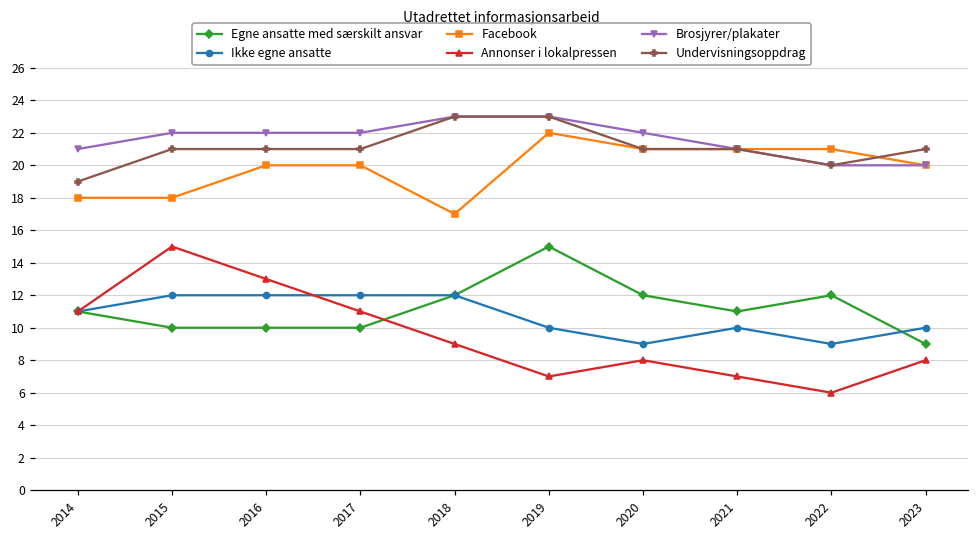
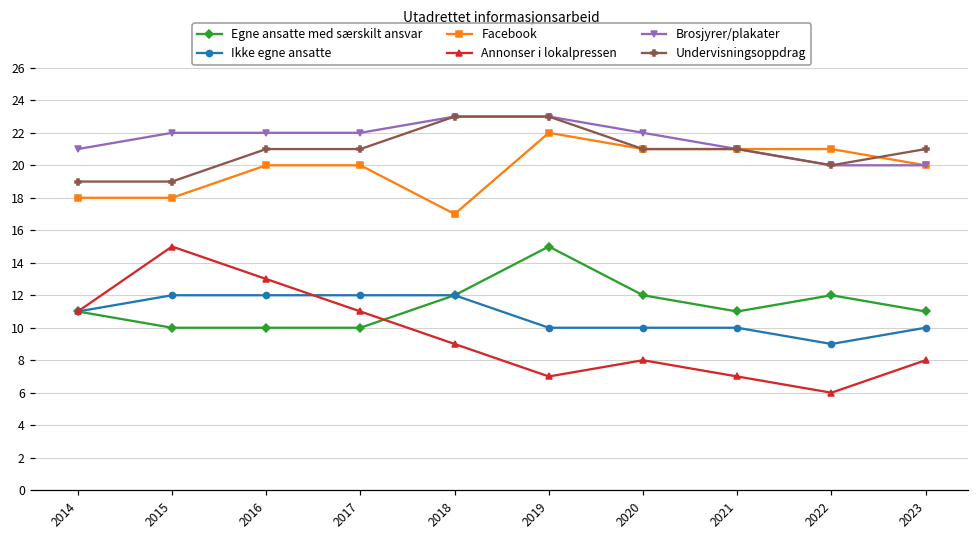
  {
    "Egne ansatte med særskilt ansvar": {
      "2015": 10,
      "2016": 10,
      "2017": 10,
      "2019": 15,
      "2020": 12,
      "2021": 11,
      "2022": 12,
-     "2023": 9
+     "2023": 11
    },
    "Ikke egne ansatte": {
      "2015": 12,
      "2016": 12,
      "2017": 12,
      "2019": 10,
-     "2020": 9,
+     "2020": 10,
      "2021": 10,
      "2022": 9,
      "2023": 10
    },
    "Facebook": {
      "2014": 18,
      "2015": 18,
      "2016": 20,
      "2017": 20,
      "2018": 17,
      "2019": 22,
      "2022": 21
    },
    "Annonser i lokalpressen": {
      "2015": 15,
      "2016": 13,
      "2017": 11,
      "2018": 9,
      "2019": 7,
      "2020": 8,
      "2021": 7,
      "2022": 6,
      "2023": 8
    },
    "Brosjyrer/plakater": {
      "2014": 21,
      "2015": 22,
      "2016": 22,
      "2017": 22,
      "2020": 22
    },
    "Undervisningsoppdrag": {
      "2014": 19,
-     "2015": 21,
+     "2015": 19,
      "2016": 21,
      "2017": 21,
      "2023": 21
    }
  }
